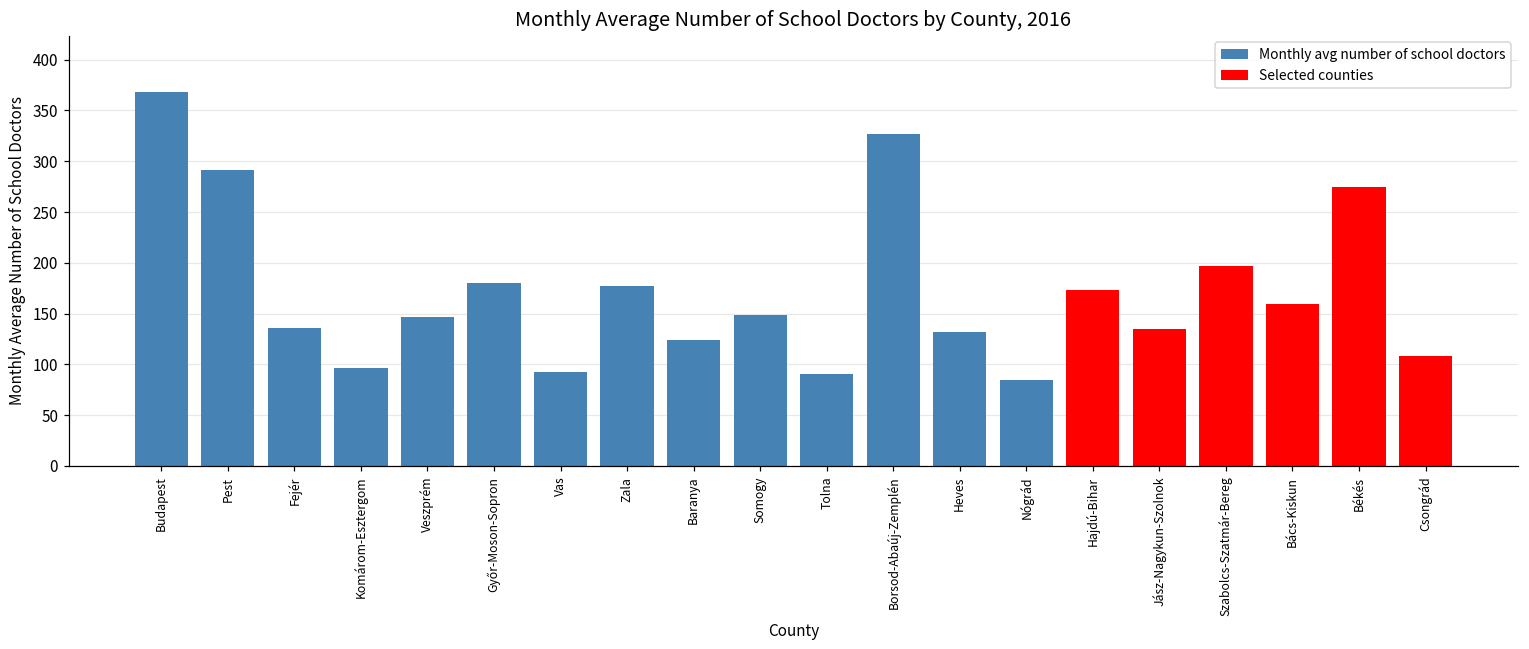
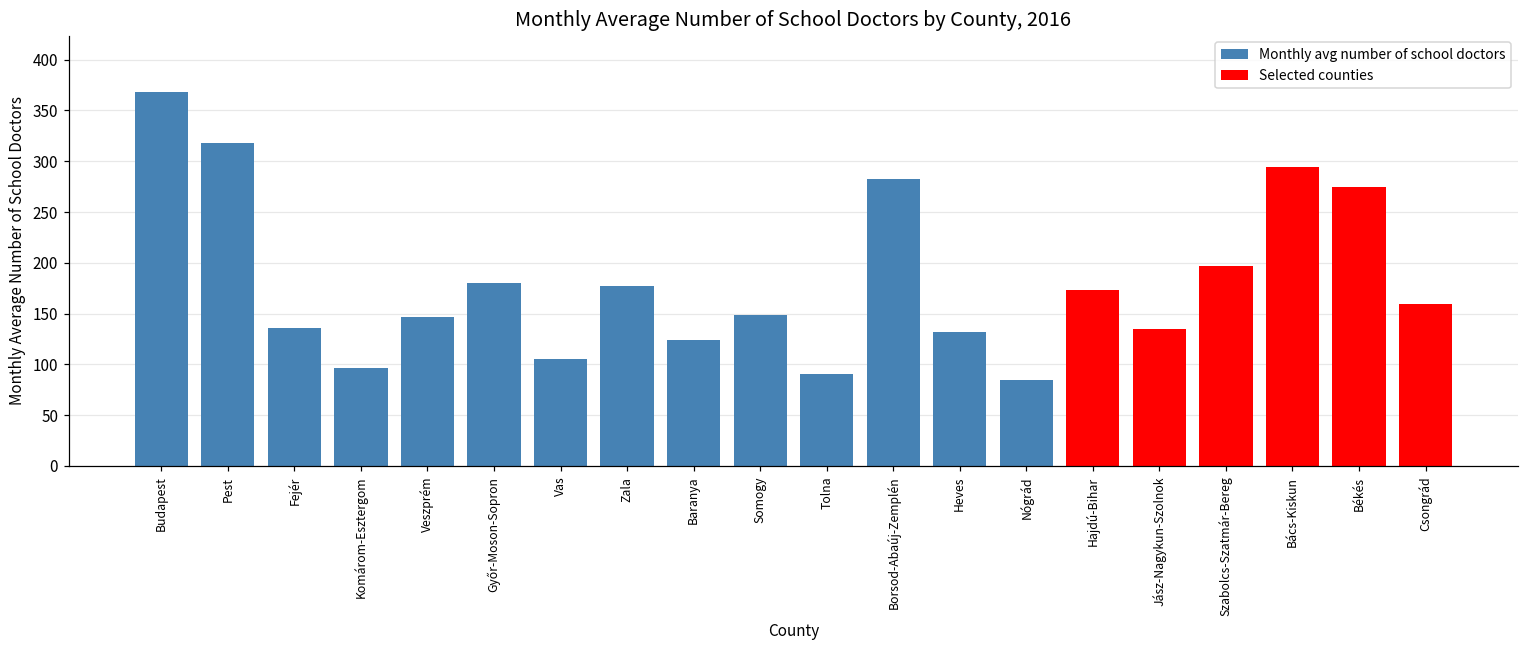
  {
    "Budapest": 370,
-   "Pest": 290,
+   "Pest": 320,
    "Fejér": 140,
    "Komárom-Esztergom": 100,
    "Veszprém": 150,
    "Győr-Moson-Sopron": 180,
-   "Vas": 90,
+   "Vas": 110,
    "Zala": 180,
    "Baranya": 120,
    "Somogy": 150,
    "Tolna": 90,
-   "Borsod-Abaúj-Zemplén": 330,
+   "Borsod-Abaúj-Zemplén": 280,
    "Heves": 130,
    "Nógrád": 90,
    "Hajdú-Bihar": 170,
    "Jász-Nagykun-Szolnok": 140,
    "Szabolcs-Szatmár-Bereg": 200,
-   "Bács-Kiskun": 160,
+   "Bács-Kiskun": 290,
    "Békés": 270,
-   "Csongrád": 110
+   "Csongrád": 160
  }
